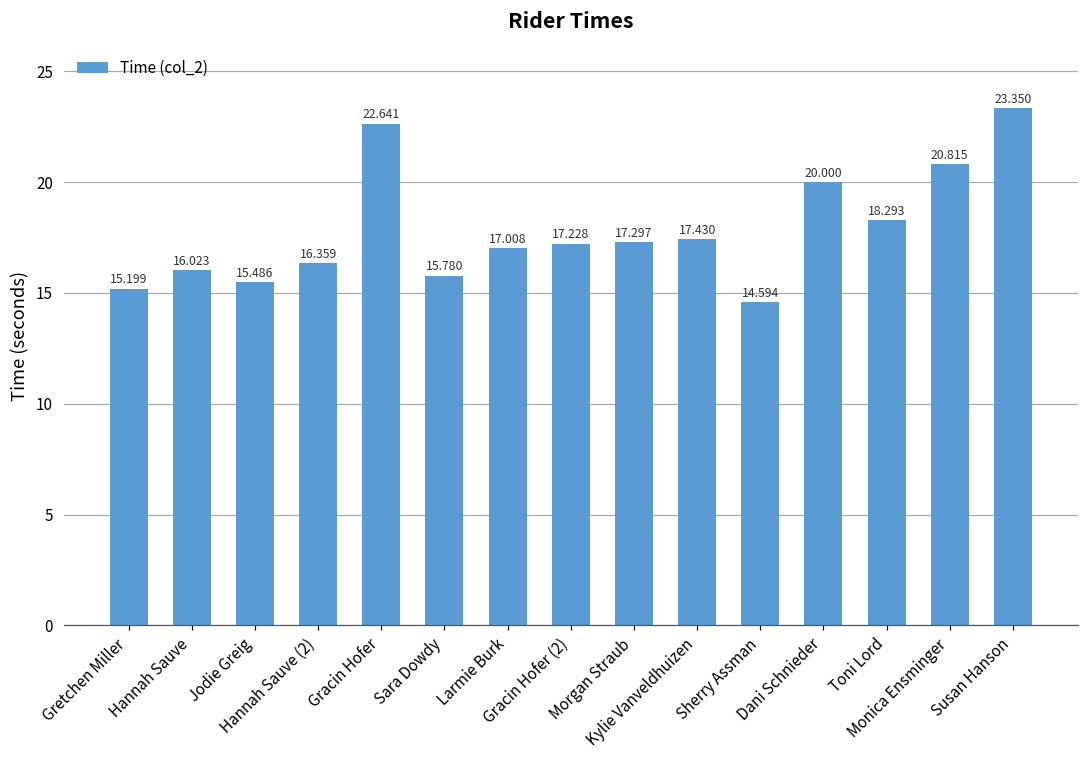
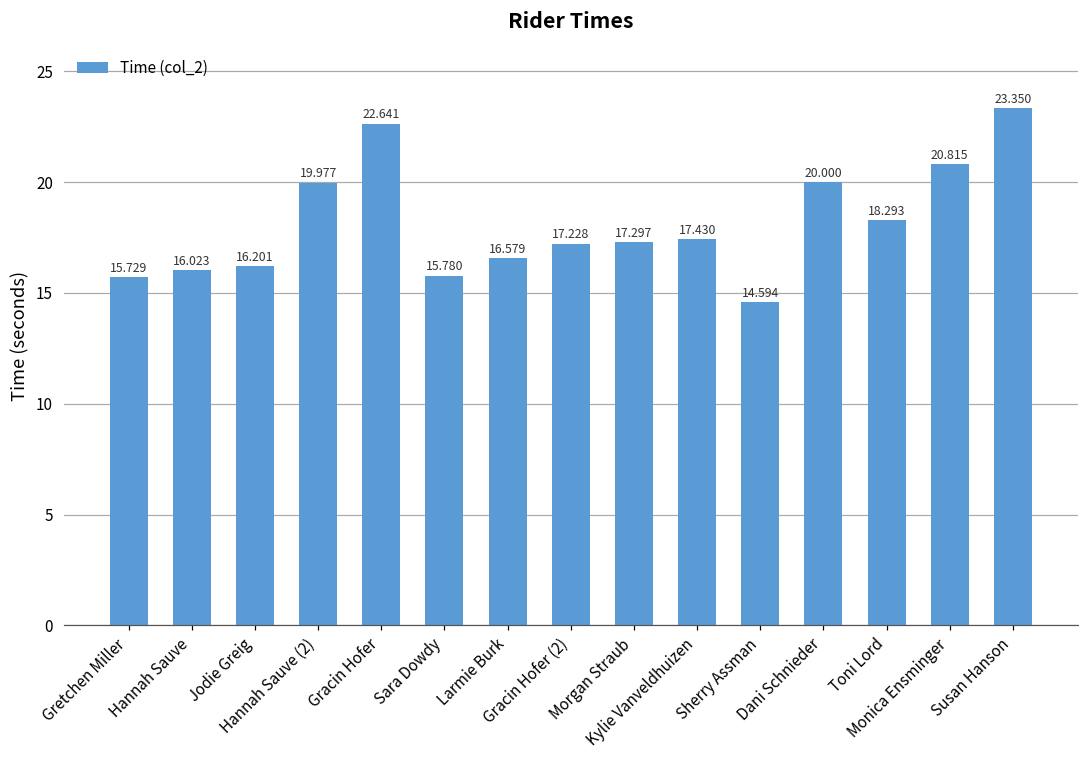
  {
-   "Gretchen Miller": 15.199,
+   "Gretchen Miller": 15.729,
    "Hannah Sauve": 16.023,
-   "Jodie Greig": 15.486,
-   "Hannah Sauve (2)": 16.359,
+   "Jodie Greig": 16.201,
+   "Hannah Sauve (2)": 19.977,
    "Gracin Hofer": 22.641,
    "Sara Dowdy": 15.780,
-   "Larmie Burk": 17.008,
+   "Larmie Burk": 16.579,
    "Gracin Hofer (2)": 17.228,
    "Morgan Straub": 17.297,
    "Kylie Vanveldhuizen": 17.430,
    "Sherry Assman": 14.594,
    "Dani Schnieder": 20.000,
    "Toni Lord": 18.293,
    "Monica Ensminger": 20.815,
    "Susan Hanson": 23.350
  }
